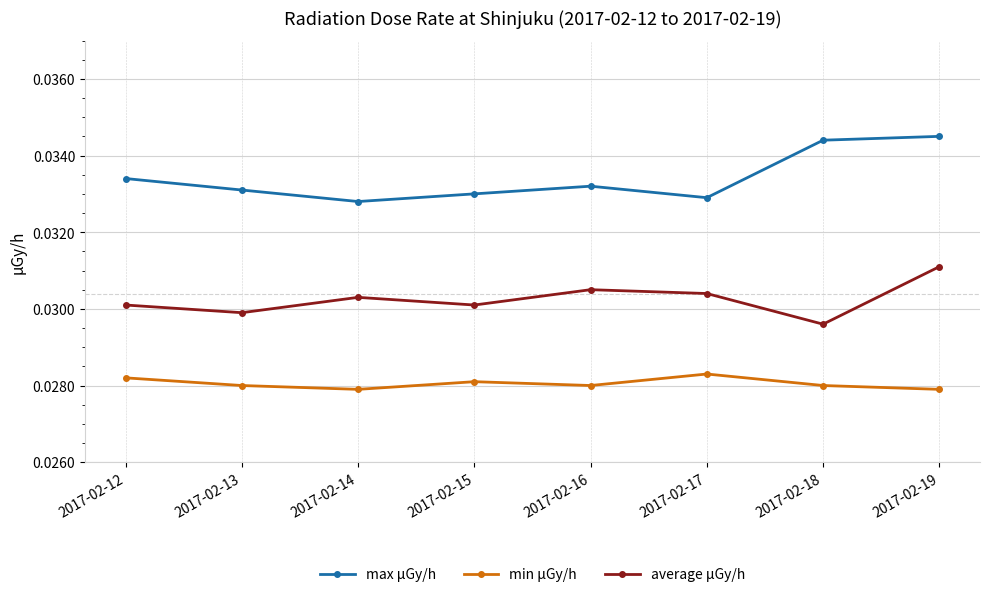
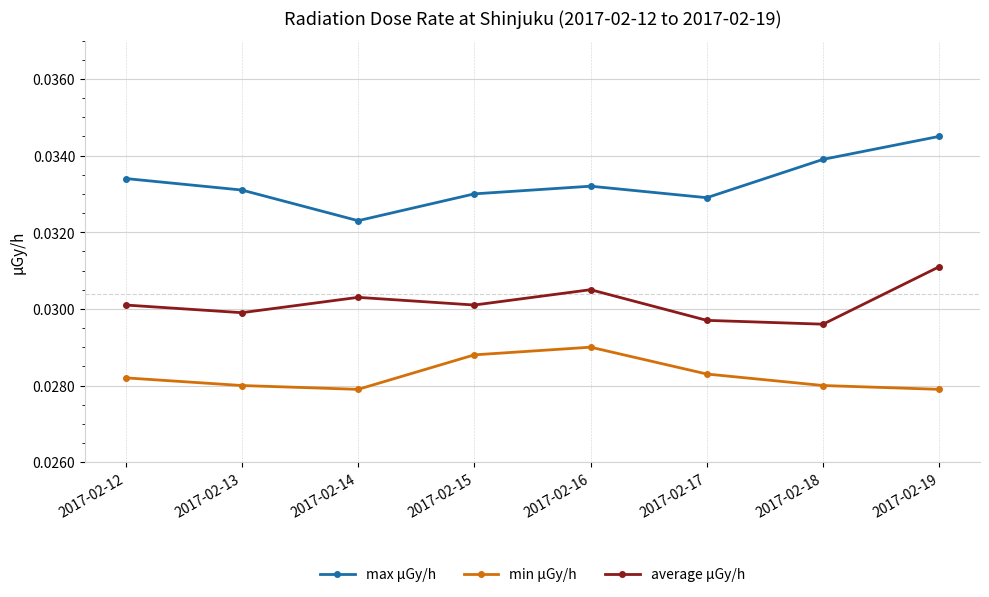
  {
    "max μGy/h": {
      "2017-02-12": 0.0334,
      "2017-02-13": 0.0331,
-     "2017-02-14": 0.0328,
+     "2017-02-14": 0.0323,
      "2017-02-15": 0.0330,
      "2017-02-16": 0.0332,
      "2017-02-17": 0.0329,
-     "2017-02-18": 0.0344,
+     "2017-02-18": 0.0339,
      "2017-02-19": 0.0345
    },
    "min μGy/h": {
      "2017-02-12": 0.0282,
      "2017-02-13": 0.0280,
      "2017-02-14": 0.0279,
-     "2017-02-15": 0.0281,
-     "2017-02-16": 0.028,
+     "2017-02-15": 0.0288,
+     "2017-02-16": 0.029,
      "2017-02-17": 0.0283,
      "2017-02-18": 0.0280,
      "2017-02-19": 0.0279
    },
    "average μGy/h": {
      "2017-02-12": 0.0301,
      "2017-02-13": 0.0299,
      "2017-02-14": 0.0303,
      "2017-02-15": 0.0301,
      "2017-02-16": 0.0305,
-     "2017-02-17": 0.0304,
+     "2017-02-17": 0.0297,
      "2017-02-18": 0.0296,
      "2017-02-19": 0.0311
    }
  }
